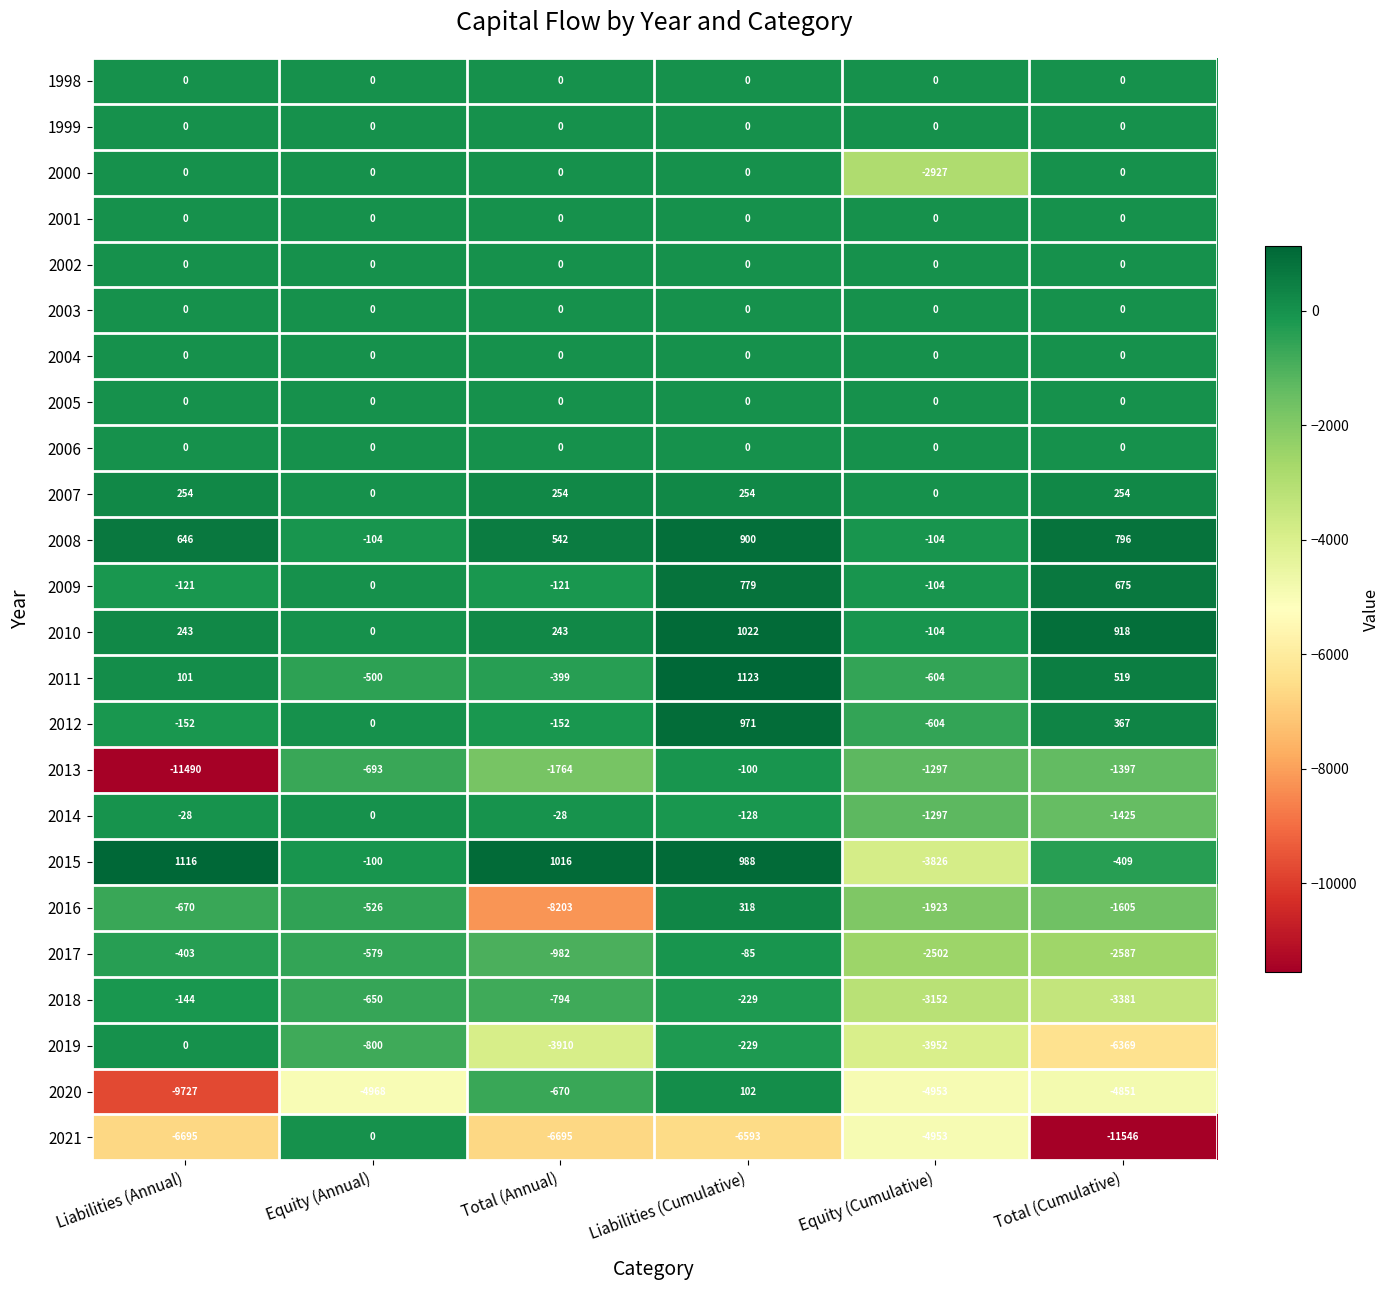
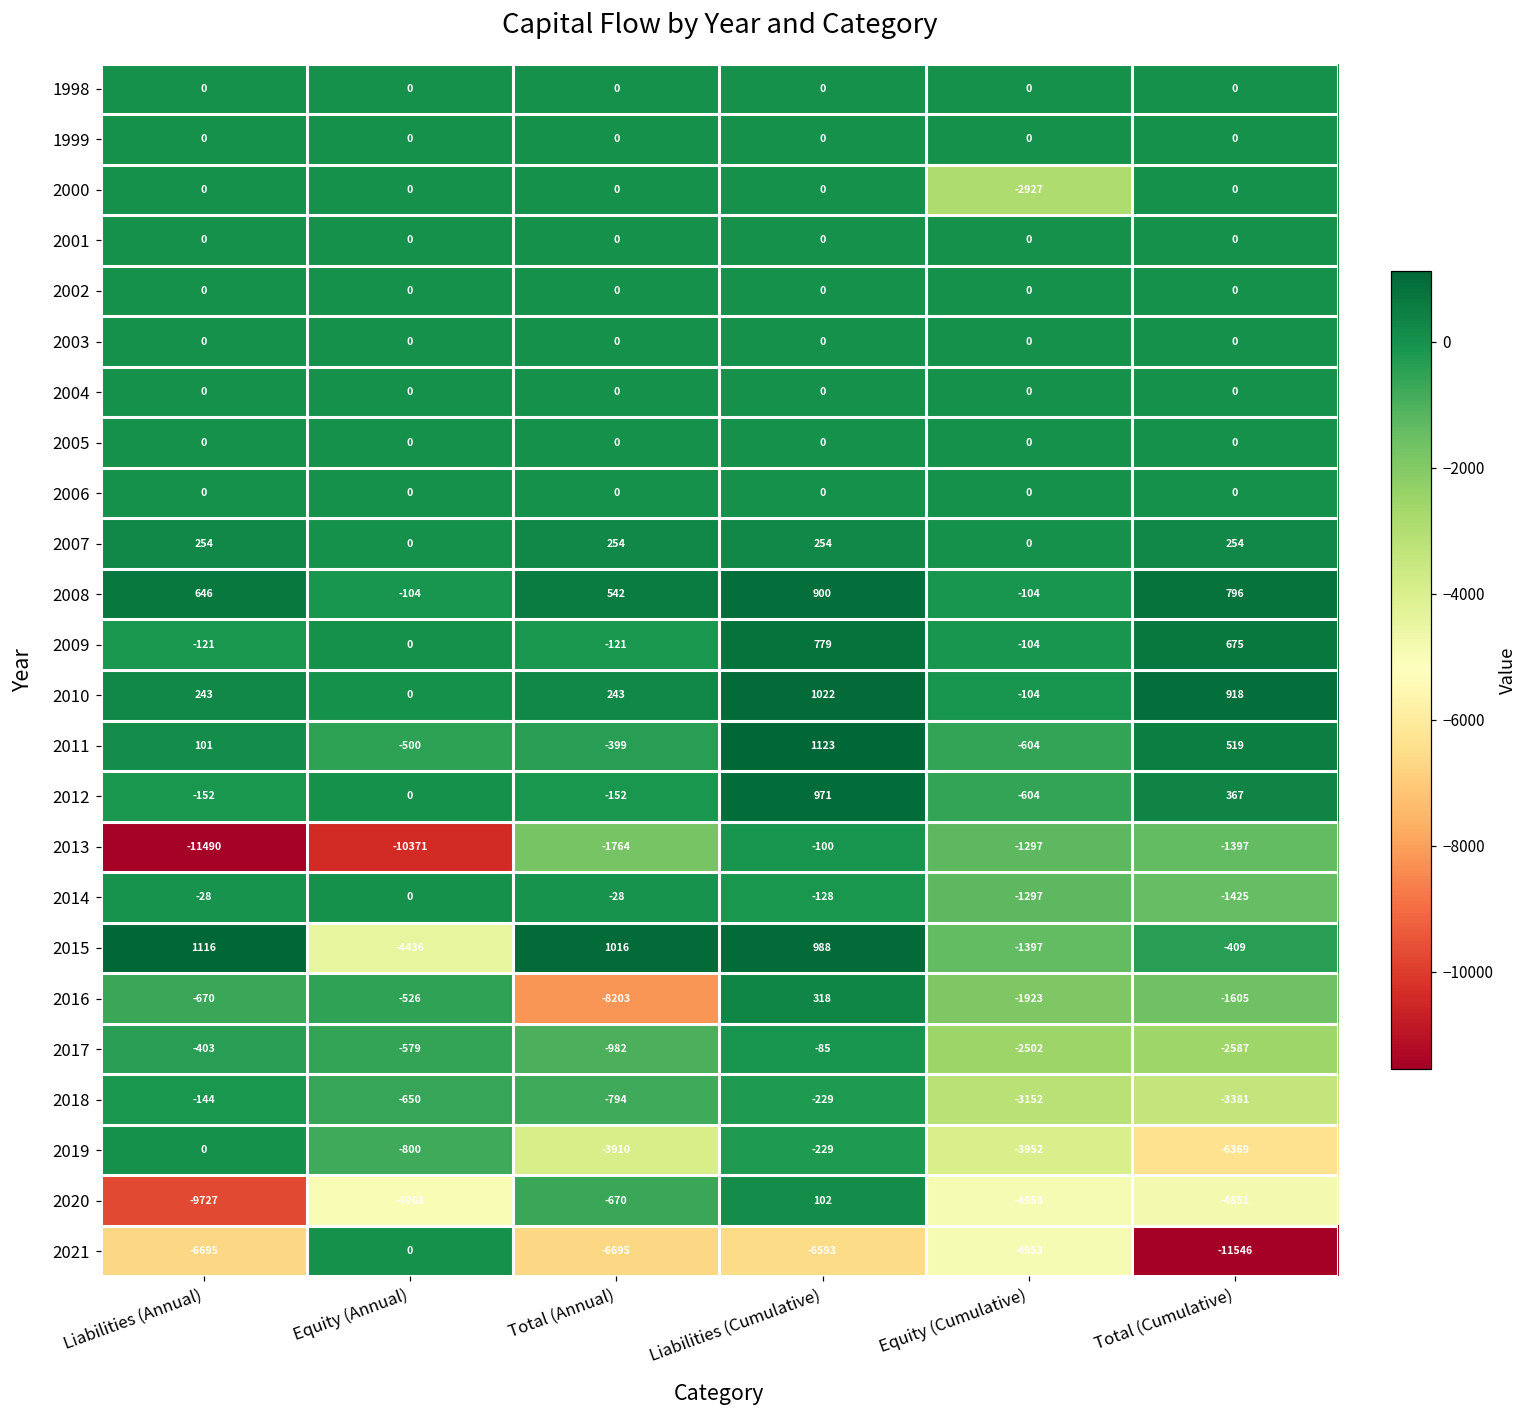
  {
    "1998": {
      "Liabilities (Annual)": 0,
      "Equity (Annual)": 0,
      "Total (Annual)": 0,
      "Liabilities (Cumulative)": 0,
      "Equity (Cumulative)": 0,
      "Total (Cumulative)": 0
    },
    "1999": {
      "Liabilities (Annual)": 0,
      "Equity (Annual)": 0,
      "Total (Annual)": 0,
      "Liabilities (Cumulative)": 0,
      "Equity (Cumulative)": 0,
      "Total (Cumulative)": 0
    },
    "2000": {
      "Liabilities (Annual)": 0,
      "Equity (Annual)": 0,
      "Total (Annual)": 0,
      "Liabilities (Cumulative)": 0,
      "Equity (Cumulative)": -2927,
      "Total (Cumulative)": 0
    },
    "2001": {
      "Liabilities (Annual)": 0,
      "Equity (Annual)": 0,
      "Total (Annual)": 0,
      "Liabilities (Cumulative)": 0,
      "Equity (Cumulative)": 0,
      "Total (Cumulative)": 0
    },
    "2002": {
      "Liabilities (Annual)": 0,
      "Equity (Annual)": 0,
      "Total (Annual)": 0,
      "Liabilities (Cumulative)": 0,
      "Equity (Cumulative)": 0,
      "Total (Cumulative)": 0
    },
    "2003": {
      "Liabilities (Annual)": 0,
      "Equity (Annual)": 0,
      "Total (Annual)": 0,
      "Liabilities (Cumulative)": 0,
      "Equity (Cumulative)": 0,
      "Total (Cumulative)": 0
    },
    "2004": {
      "Liabilities (Annual)": 0,
      "Equity (Annual)": 0,
      "Total (Annual)": 0,
      "Liabilities (Cumulative)": 0,
      "Equity (Cumulative)": 0,
      "Total (Cumulative)": 0
    },
    "2005": {
      "Liabilities (Annual)": 0,
      "Equity (Annual)": 0,
      "Total (Annual)": 0,
      "Liabilities (Cumulative)": 0,
      "Equity (Cumulative)": 0,
      "Total (Cumulative)": 0
    },
    "2006": {
      "Liabilities (Annual)": 0,
      "Equity (Annual)": 0,
      "Total (Annual)": 0,
      "Liabilities (Cumulative)": 0,
      "Equity (Cumulative)": 0,
      "Total (Cumulative)": 0
    },
    "2007": {
      "Liabilities (Annual)": 254,
      "Equity (Annual)": 0,
      "Total (Annual)": 254,
      "Liabilities (Cumulative)": 254,
      "Equity (Cumulative)": 0,
      "Total (Cumulative)": 254
    },
    "2008": {
      "Liabilities (Annual)": 646,
      "Equity (Annual)": -104,
      "Total (Annual)": 542,
      "Liabilities (Cumulative)": 900,
      "Equity (Cumulative)": -104,
      "Total (Cumulative)": 796
    },
    "2009": {
      "Liabilities (Annual)": -121,
      "Equity (Annual)": 0,
      "Total (Annual)": -121,
      "Liabilities (Cumulative)": 779,
      "Equity (Cumulative)": -104,
      "Total (Cumulative)": 675
    },
    "2010": {
      "Liabilities (Annual)": 243,
      "Equity (Annual)": 0,
      "Total (Annual)": 243,
      "Liabilities (Cumulative)": 1022,
      "Equity (Cumulative)": -104,
      "Total (Cumulative)": 918
    },
    "2011": {
      "Liabilities (Annual)": 101,
      "Equity (Annual)": -500,
      "Total (Annual)": -399,
      "Liabilities (Cumulative)": 1123,
      "Equity (Cumulative)": -604,
      "Total (Cumulative)": 519
    },
    "2012": {
      "Liabilities (Annual)": -152,
      "Equity (Annual)": 0,
      "Total (Annual)": -152,
      "Liabilities (Cumulative)": 971,
      "Equity (Cumulative)": -604,
      "Total (Cumulative)": 367
    },
    "2013": {
      "Liabilities (Annual)": -11490,
-     "Equity (Annual)": -693,
+     "Equity (Annual)": -10371,
      "Total (Annual)": -1764,
      "Liabilities (Cumulative)": -100,
      "Equity (Cumulative)": -1297,
      "Total (Cumulative)": -1397
    },
    "2014": {
      "Liabilities (Annual)": -28,
      "Equity (Annual)": 0,
      "Total (Annual)": -28,
      "Liabilities (Cumulative)": -128,
      "Equity (Cumulative)": -1297,
      "Total (Cumulative)": -1425
    },
    "2015": {
      "Liabilities (Annual)": 1116,
-     "Equity (Annual)": -100,
+     "Equity (Annual)": -4436,
      "Total (Annual)": 1016,
      "Liabilities (Cumulative)": 988,
-     "Equity (Cumulative)": -3826,
+     "Equity (Cumulative)": -1397,
      "Total (Cumulative)": -409
    },
    "2016": {
      "Liabilities (Annual)": -670,
      "Equity (Annual)": -526,
      "Total (Annual)": -8203,
      "Liabilities (Cumulative)": 318,
      "Equity (Cumulative)": -1923,
      "Total (Cumulative)": -1605
    },
    "2017": {
      "Liabilities (Annual)": -403,
      "Equity (Annual)": -579,
      "Total (Annual)": -982,
      "Liabilities (Cumulative)": -85,
      "Equity (Cumulative)": -2502,
      "Total (Cumulative)": -2587
    },
    "2018": {
      "Liabilities (Annual)": -144,
      "Equity (Annual)": -650,
      "Total (Annual)": -794,
      "Liabilities (Cumulative)": -229,
      "Equity (Cumulative)": -3152,
      "Total (Cumulative)": -3381
    },
    "2019": {
      "Liabilities (Annual)": 0,
      "Equity (Annual)": -800,
      "Total (Annual)": -3910,
      "Liabilities (Cumulative)": -229,
      "Equity (Cumulative)": -3952,
      "Total (Cumulative)": -6369
    },
    "2020": {
      "Liabilities (Annual)": -9727,
      "Equity (Annual)": -4968,
      "Total (Annual)": -670,
      "Liabilities (Cumulative)": 102,
      "Equity (Cumulative)": -4953,
      "Total (Cumulative)": -4851
    },
    "2021": {
      "Liabilities (Annual)": -6695,
      "Equity (Annual)": 0,
      "Total (Annual)": -6695,
      "Liabilities (Cumulative)": -6593,
      "Equity (Cumulative)": -4953,
      "Total (Cumulative)": -11546
    }
  }
